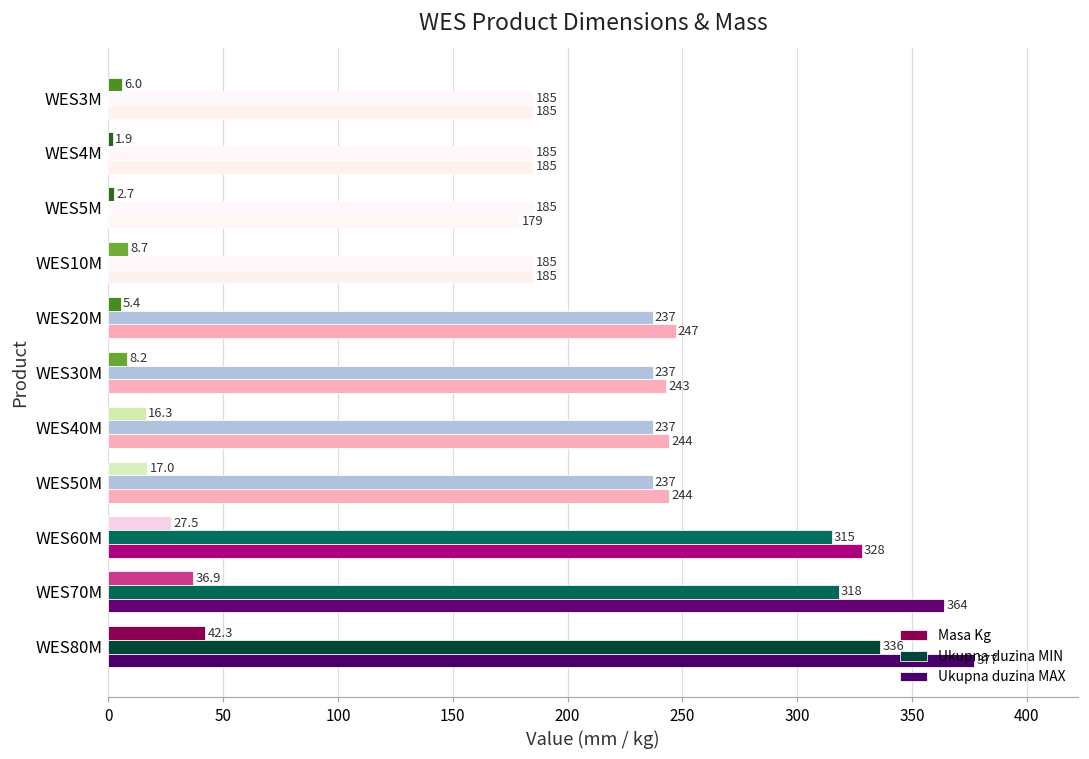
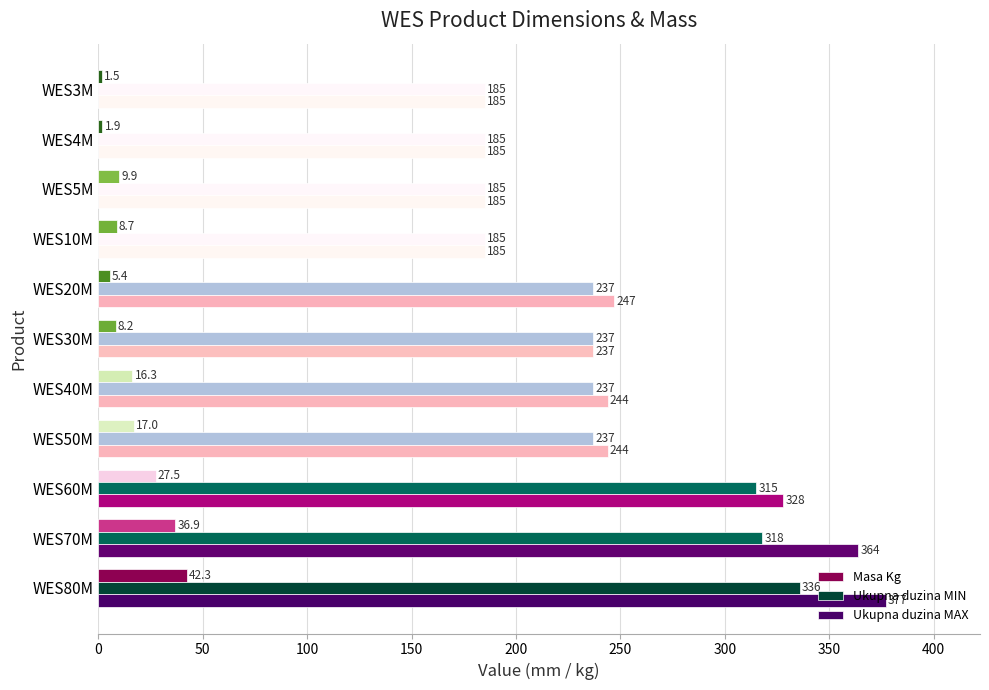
  {
    "Masa Kg": {
-     "WES3M": 6.0,
+     "WES3M": 1.5,
      "WES4M": 1.9,
-     "WES5M": 2.7,
+     "WES5M": 9.9,
      "WES10M": 8.7,
      "WES20M": 5.4,
      "WES30M": 8.2,
      "WES40M": 16.3,
      "WES50M": 17.0,
      "WES60M": 27.5,
      "WES70M": 36.9,
      "WES80M": 42.3
    },
    "Ukupna duzina MIN": {
      "WES3M": 185,
      "WES4M": 185,
      "WES5M": 185,
      "WES10M": 185,
      "WES20M": 237,
      "WES30M": 237,
      "WES40M": 237,
      "WES50M": 237,
      "WES60M": 315,
      "WES70M": 318,
      "WES80M": 336
    },
    "Ukupna duzina MAX": {
      "WES3M": 185,
      "WES4M": 185,
-     "WES5M": 179,
+     "WES5M": 185,
      "WES10M": 185,
      "WES20M": 247,
-     "WES30M": 243,
+     "WES30M": 237,
      "WES40M": 244,
      "WES50M": 244,
      "WES60M": 328,
      "WES70M": 364,
      "WES80M": 377
    }
  }
